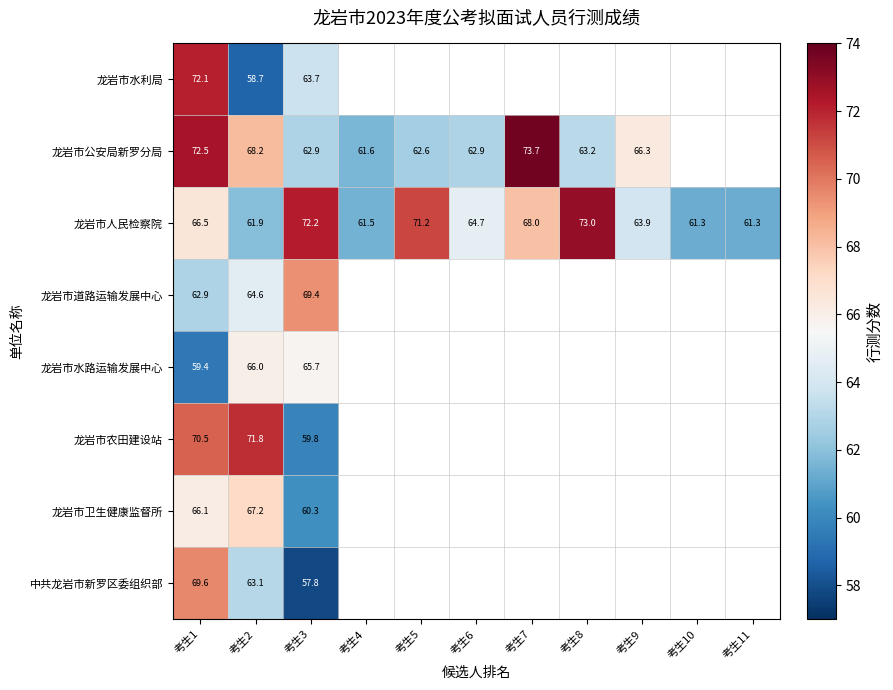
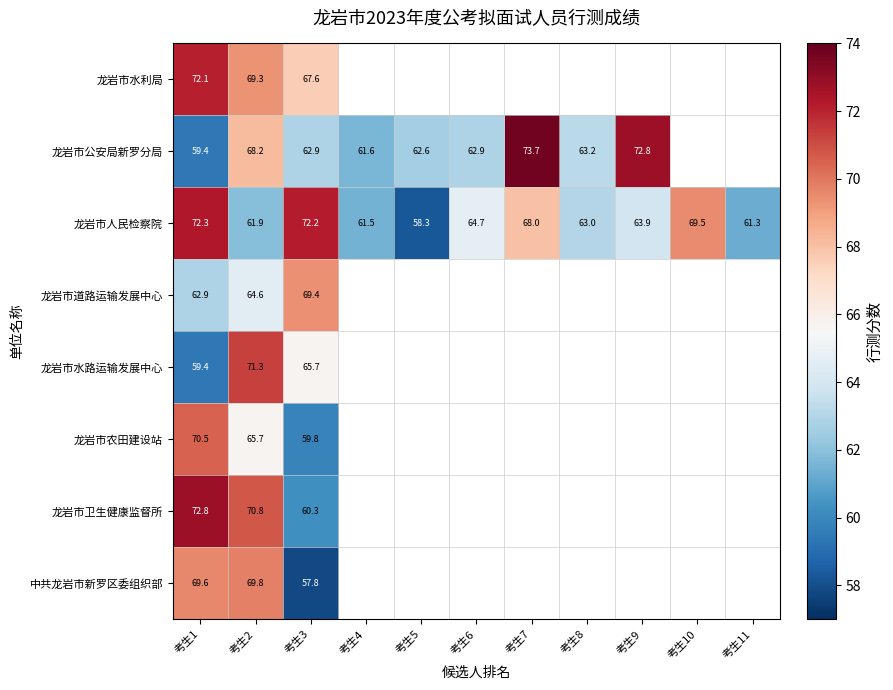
  {
    "龙岩市水利局": {
      "考生1": 72.1,
-     "考生2": 58.7,
-     "考生3": 63.7
+     "考生2": 69.3,
+     "考生3": 67.6
    },
    "龙岩市公安局新罗分局": {
-     "考生1": 72.5,
+     "考生1": 59.4,
      "考生2": 68.2,
      "考生3": 62.9,
      "考生4": 61.6,
      "考生5": 62.6,
      "考生6": 62.9,
      "考生7": 73.7,
      "考生8": 63.2,
-     "考生9": 66.3
+     "考生9": 72.8
    },
    "龙岩市人民检察院": {
-     "考生1": 66.5,
+     "考生1": 72.3,
      "考生2": 61.9,
      "考生3": 72.2,
      "考生4": 61.5,
-     "考生5": 71.2,
+     "考生5": 58.3,
      "考生6": 64.7,
      "考生7": 68.0,
-     "考生8": 73.0,
+     "考生8": 63.0,
      "考生9": 63.9,
-     "考生10": 61.3,
+     "考生10": 69.5,
      "考生11": 61.3
    },
    "龙岩市道路运输发展中心": {
      "考生1": 62.9,
      "考生2": 64.6,
      "考生3": 69.4
    },
    "龙岩市水路运输发展中心": {
      "考生1": 59.4,
-     "考生2": 66.0,
+     "考生2": 71.3,
      "考生3": 65.7
    },
    "龙岩市农田建设站": {
      "考生1": 70.5,
-     "考生2": 71.8,
+     "考生2": 65.7,
      "考生3": 59.8
    },
    "龙岩市卫生健康监督所": {
-     "考生1": 66.1,
-     "考生2": 67.2,
+     "考生1": 72.8,
+     "考生2": 70.8,
      "考生3": 60.3
    },
    "中共龙岩市新罗区委组织部": {
      "考生1": 69.6,
-     "考生2": 63.1,
+     "考生2": 69.8,
      "考生3": 57.8
    }
  }
